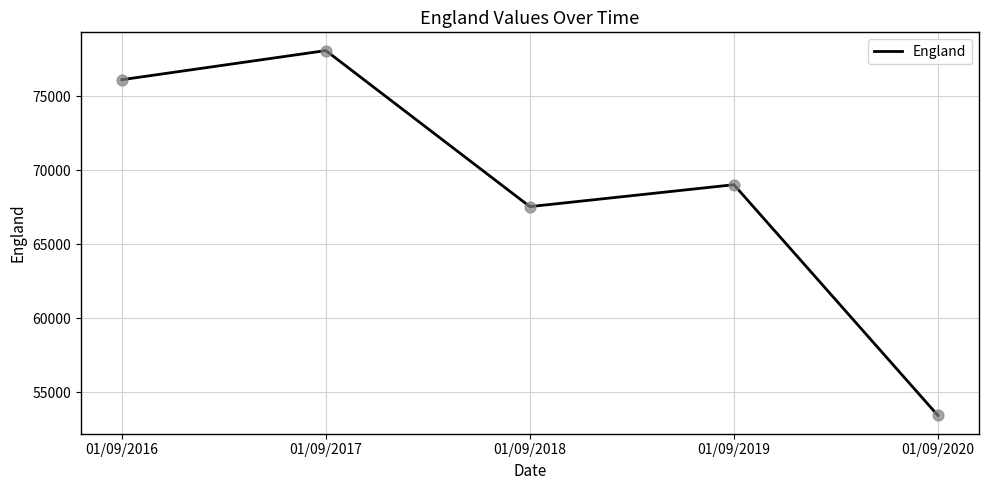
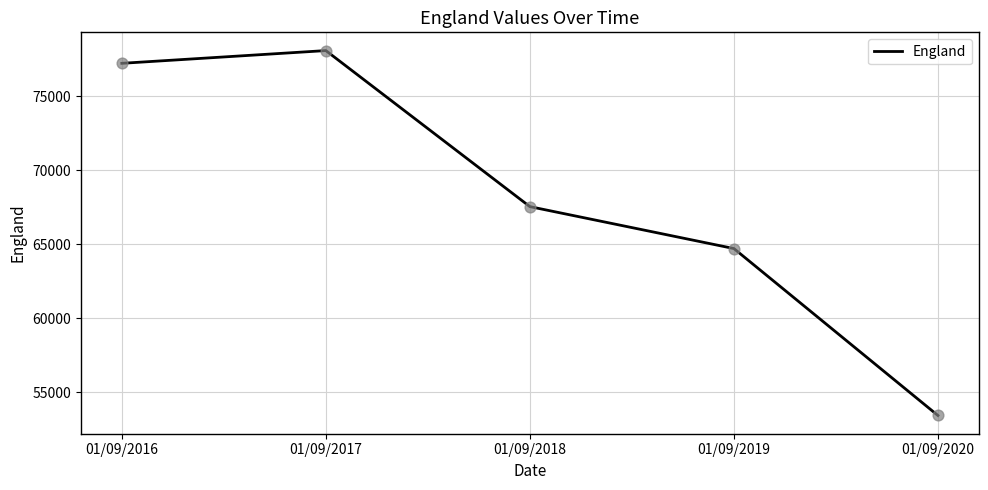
  {
-   "01/09/2016": 76100,
+   "01/09/2016": 77200,
    "01/09/2017": 78100,
    "01/09/2018": 67500,
-   "01/09/2019": 69000,
+   "01/09/2019": 64700,
    "01/09/2020": 53400
  }
